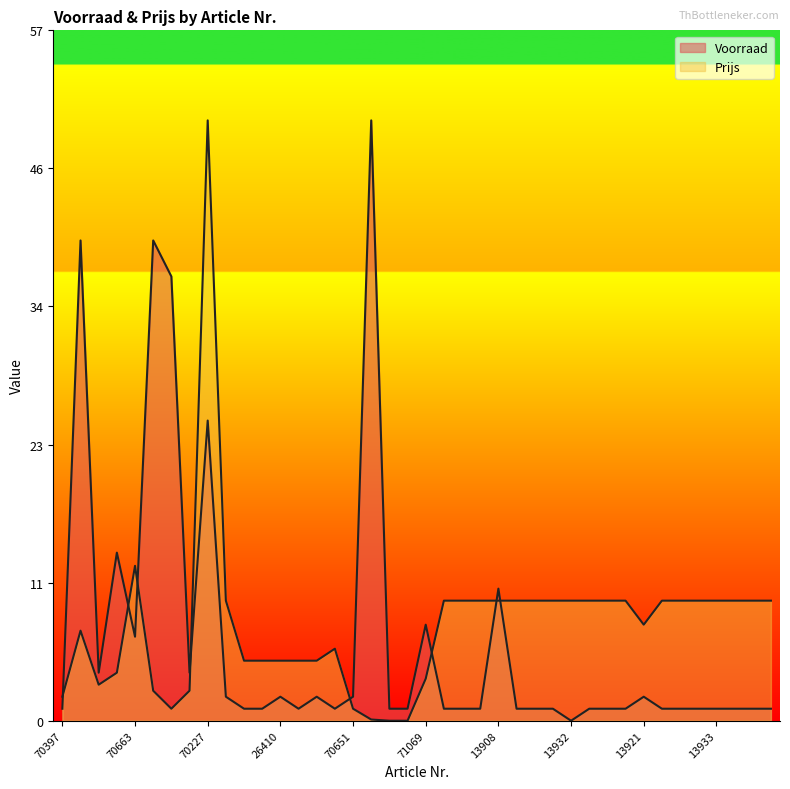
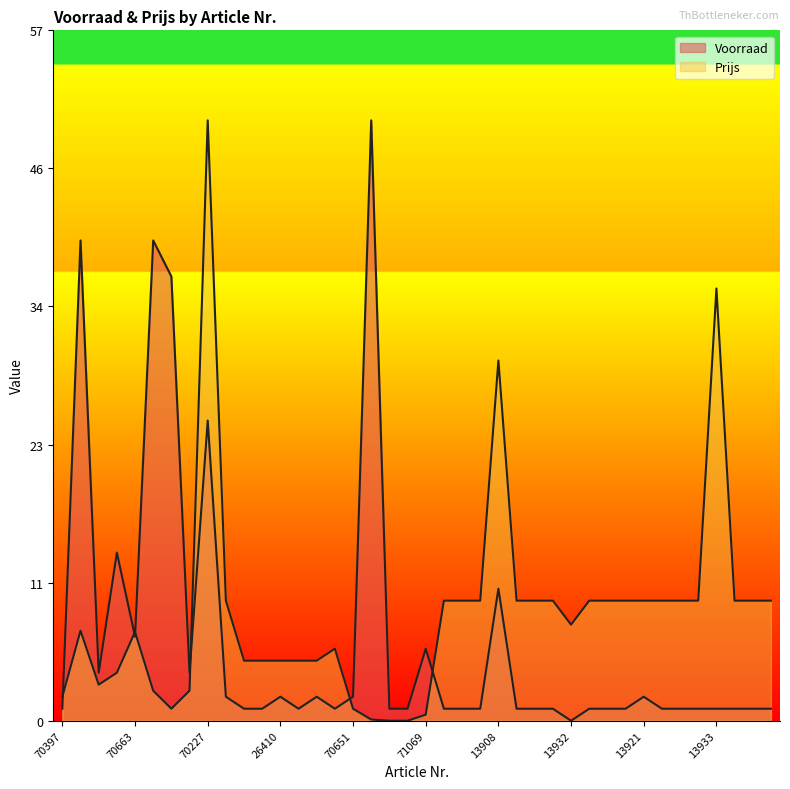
  {
    "Voorraad": {
      "70397": 1,
      "70663": 7,
      "70227": 25,
      "26410": 2,
      "70651": 2,
-     "71069": 8,
+     "71069": 6,
      "13908": 11,
      "13932": 0,
      "13921": 2,
      "13933": 1
    },
    "Prijs": {
      "70397": 2.0,
-     "70663": 12.9,
+     "70663": 7.4,
      "70227": 50.0,
      "26410": 5.0,
      "70651": 1.0,
-     "71069": 3.5,
-     "13908": 10,
-     "13932": 10,
-     "13921": 8,
-     "13933": 10
+     "71069": 0.5,
+     "13908": 30,
+     "13932": 8,
+     "13921": 10,
+     "13933": 36
    }
  }
